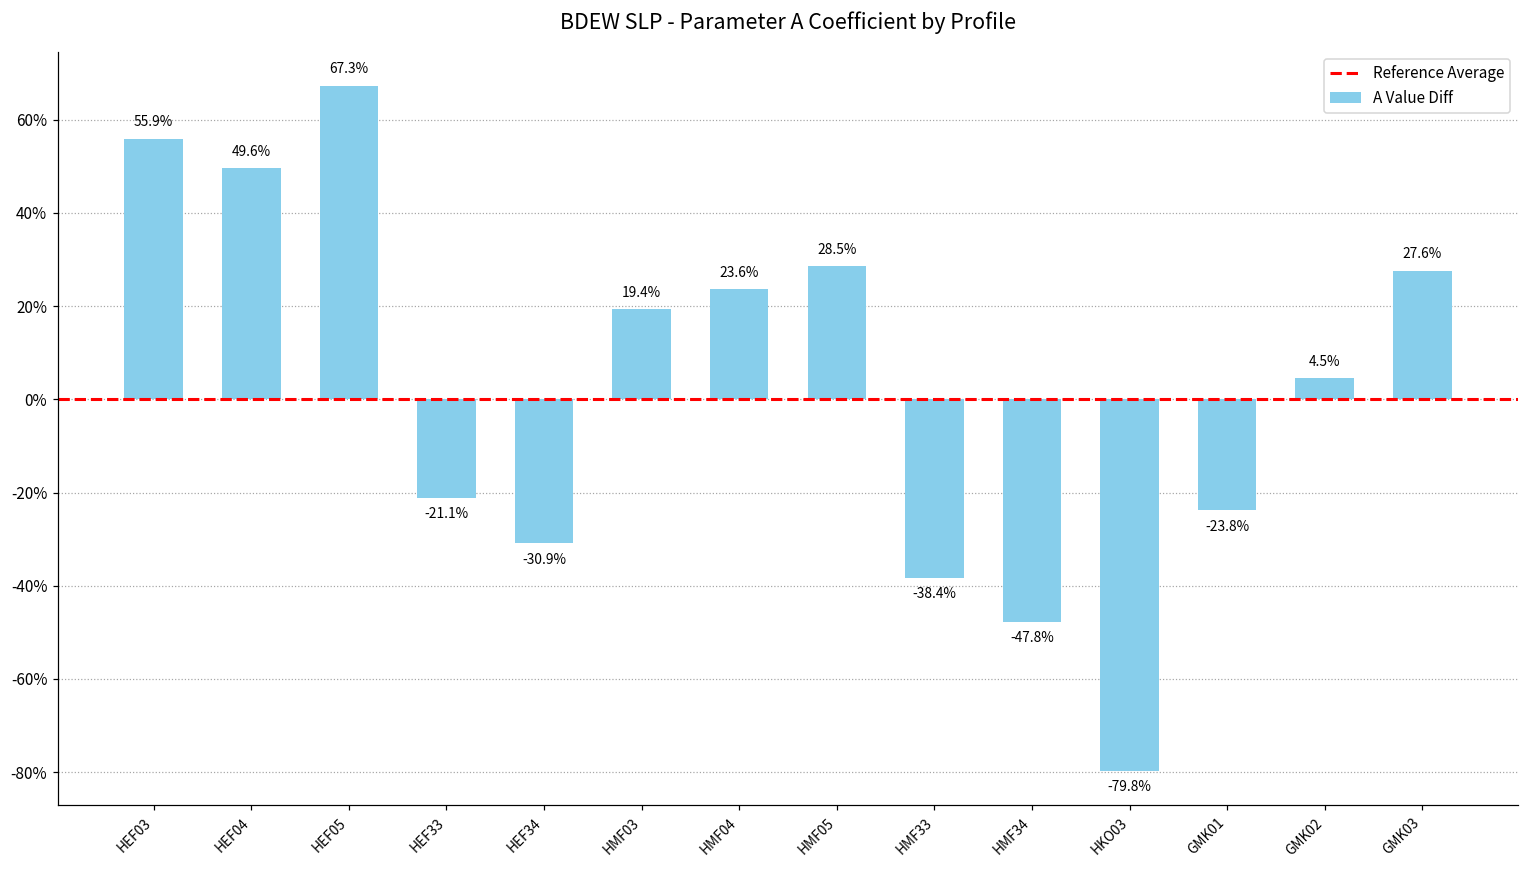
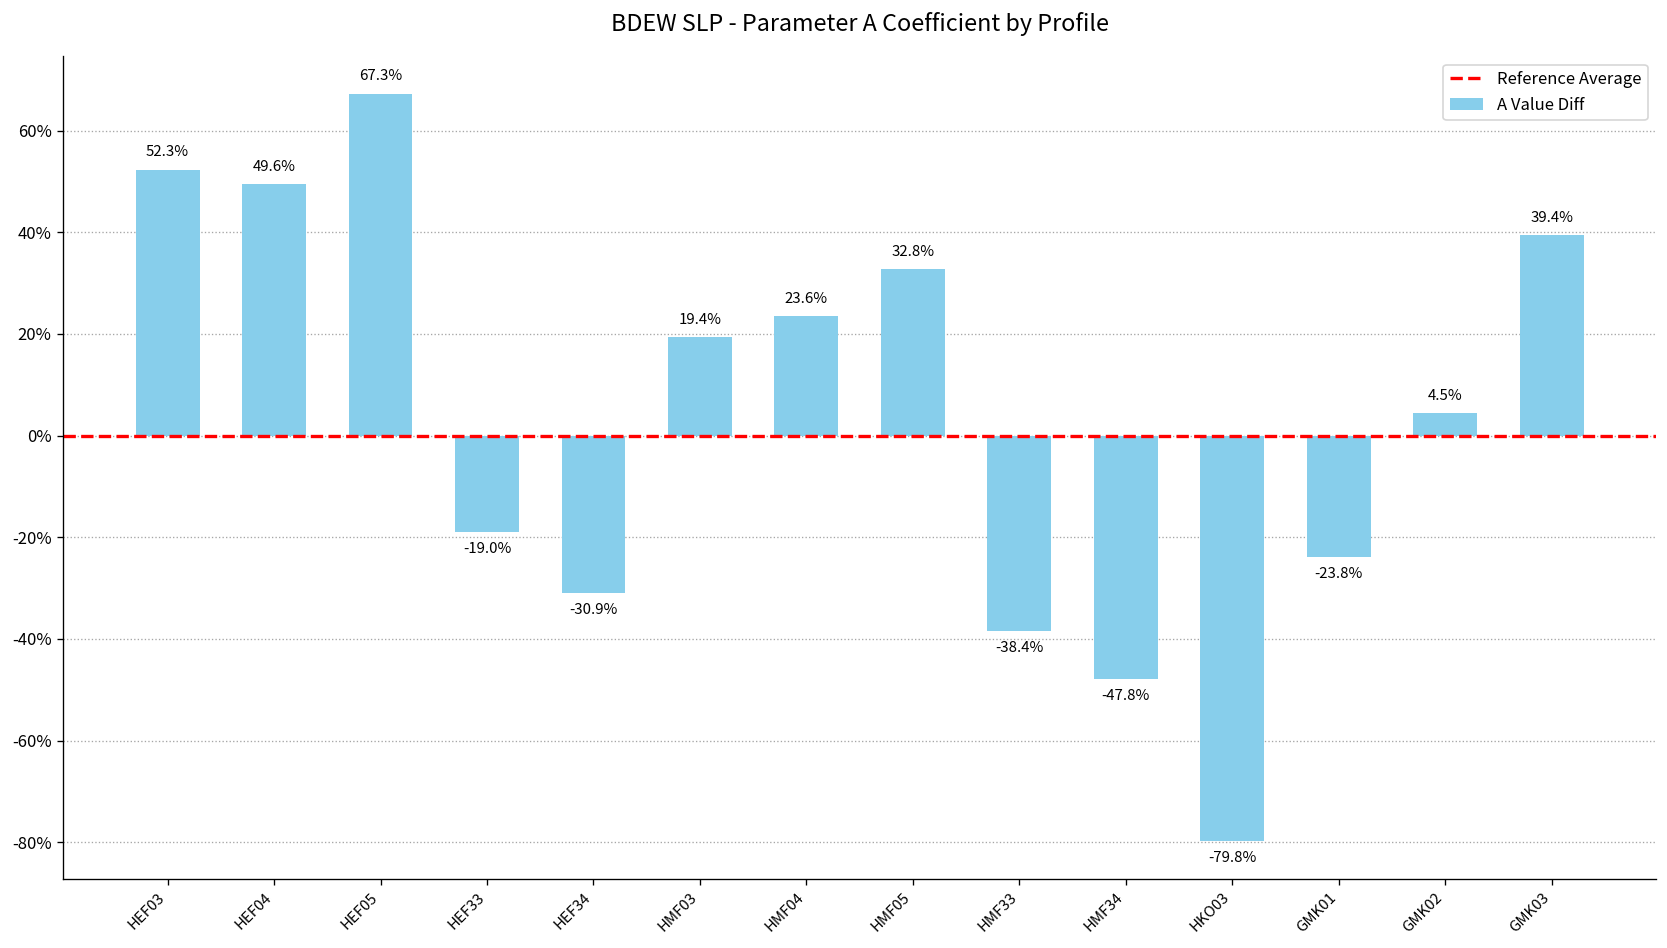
  {
-   "HEF03": "55.9%",
+   "HEF03": "52.3%",
    "HEF04": "49.6%",
    "HEF05": "67.3%",
-   "HEF33": "-21.1%",
+   "HEF33": "-19.0%",
    "HEF34": "-30.9%",
    "HMF03": "19.4%",
    "HMF04": "23.6%",
-   "HMF05": "28.5%",
+   "HMF05": "32.8%",
    "HMF33": "-38.4%",
    "HMF34": "-47.8%",
    "HKO03": "-79.8%",
    "GMK01": "-23.8%",
    "GMK02": "4.5%",
-   "GMK03": "27.6%"
+   "GMK03": "39.4%"
  }
